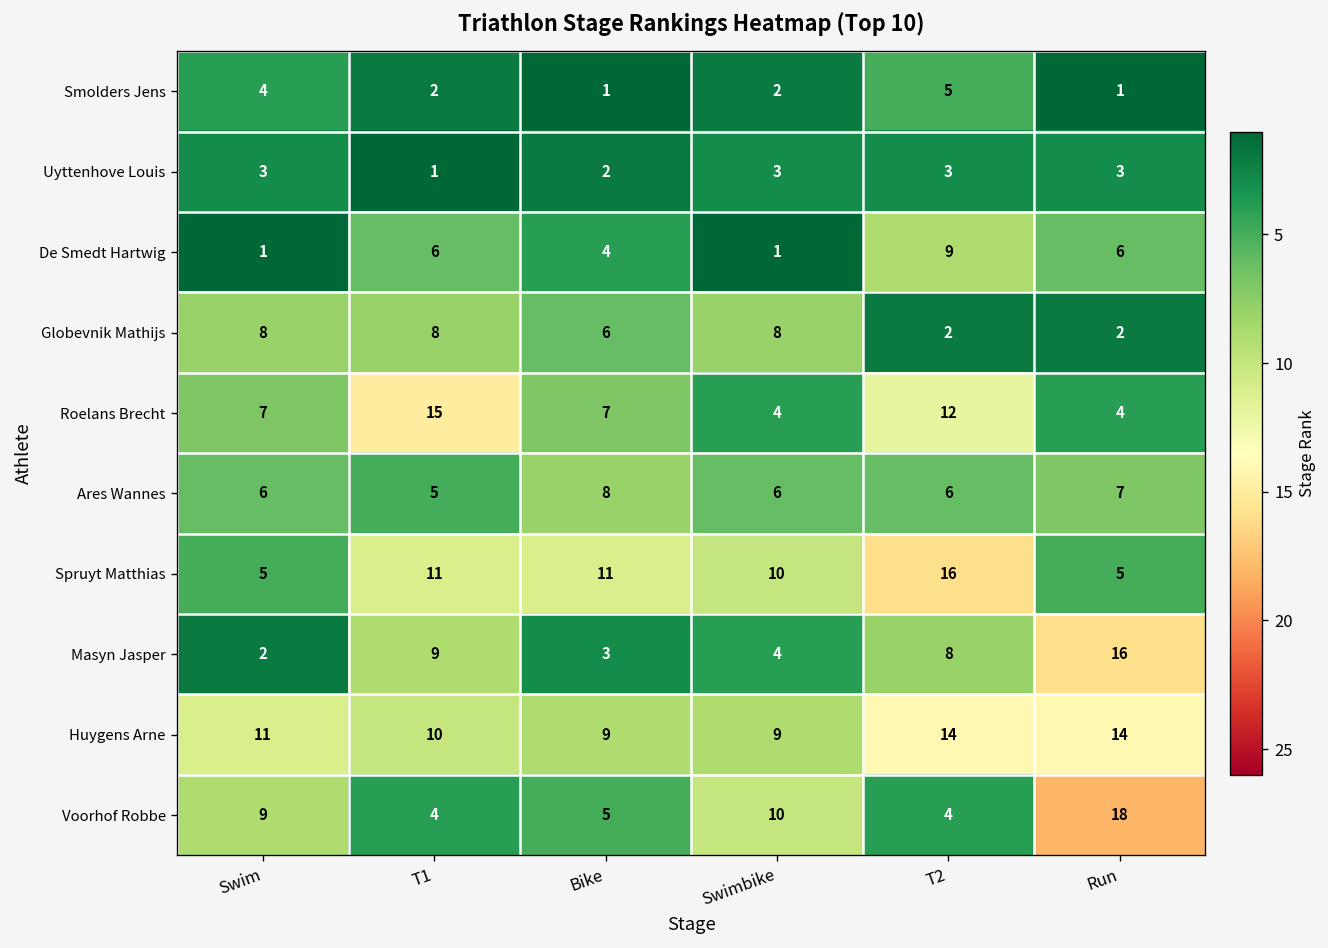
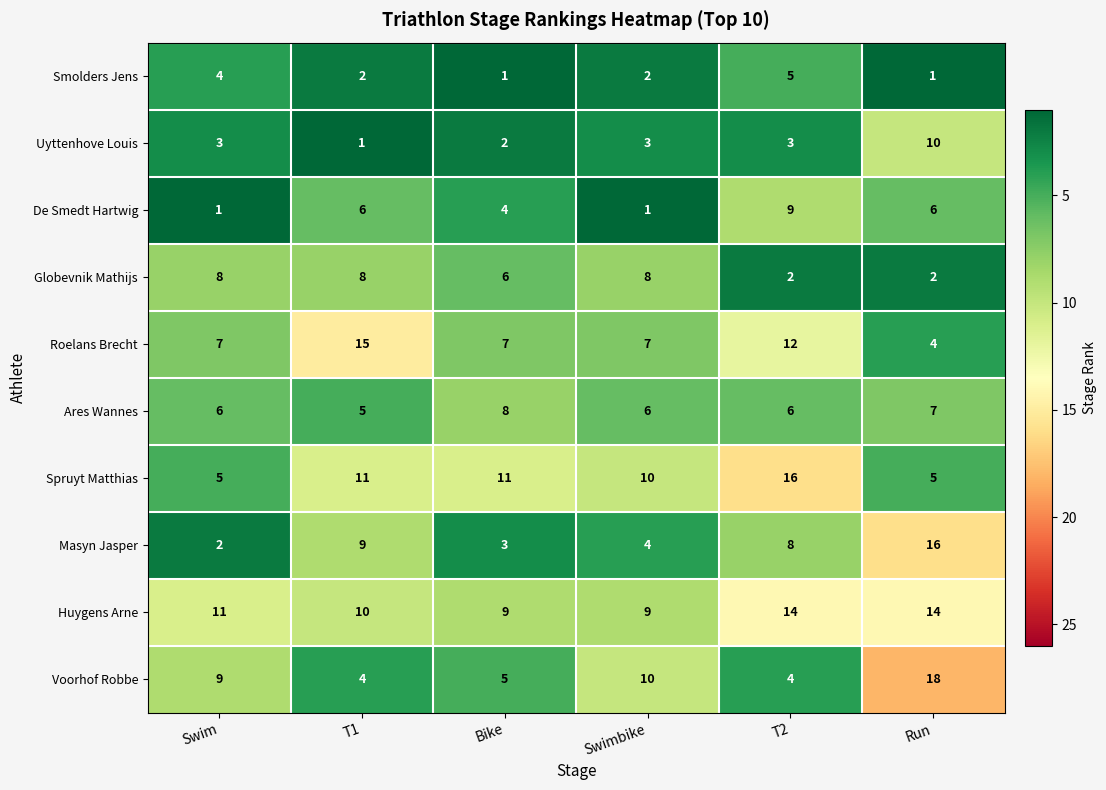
  {
    "Smolders Jens": {
      "Swim": 4,
      "T1": 2,
      "Bike": 1,
      "Swimbike": 2,
      "T2": 5,
      "Run": 1
    },
    "Uyttenhove Louis": {
      "Swim": 3,
      "T1": 1,
      "Bike": 2,
      "Swimbike": 3,
      "T2": 3,
-     "Run": 3
+     "Run": 10
    },
    "De Smedt Hartwig": {
      "Swim": 1,
      "T1": 6,
      "Bike": 4,
      "Swimbike": 1,
      "T2": 9,
      "Run": 6
    },
    "Globevnik Mathijs": {
      "Swim": 8,
      "T1": 8,
      "Bike": 6,
      "Swimbike": 8,
      "T2": 2,
      "Run": 2
    },
    "Roelans Brecht": {
      "Swim": 7,
      "T1": 15,
      "Bike": 7,
-     "Swimbike": 4,
+     "Swimbike": 7,
      "T2": 12,
      "Run": 4
    },
    "Ares Wannes": {
      "Swim": 6,
      "T1": 5,
      "Bike": 8,
      "Swimbike": 6,
      "T2": 6,
      "Run": 7
    },
    "Spruyt Matthias": {
      "Swim": 5,
      "T1": 11,
      "Bike": 11,
      "Swimbike": 10,
      "T2": 16,
      "Run": 5
    },
    "Masyn Jasper": {
      "Swim": 2,
      "T1": 9,
      "Bike": 3,
      "Swimbike": 4,
      "T2": 8,
      "Run": 16
    },
    "Huygens Arne": {
      "Swim": 11,
      "T1": 10,
      "Bike": 9,
      "Swimbike": 9,
      "T2": 14,
      "Run": 14
    },
    "Voorhof Robbe": {
      "Swim": 9,
      "T1": 4,
      "Bike": 5,
      "Swimbike": 10,
      "T2": 4,
      "Run": 18
    }
  }
